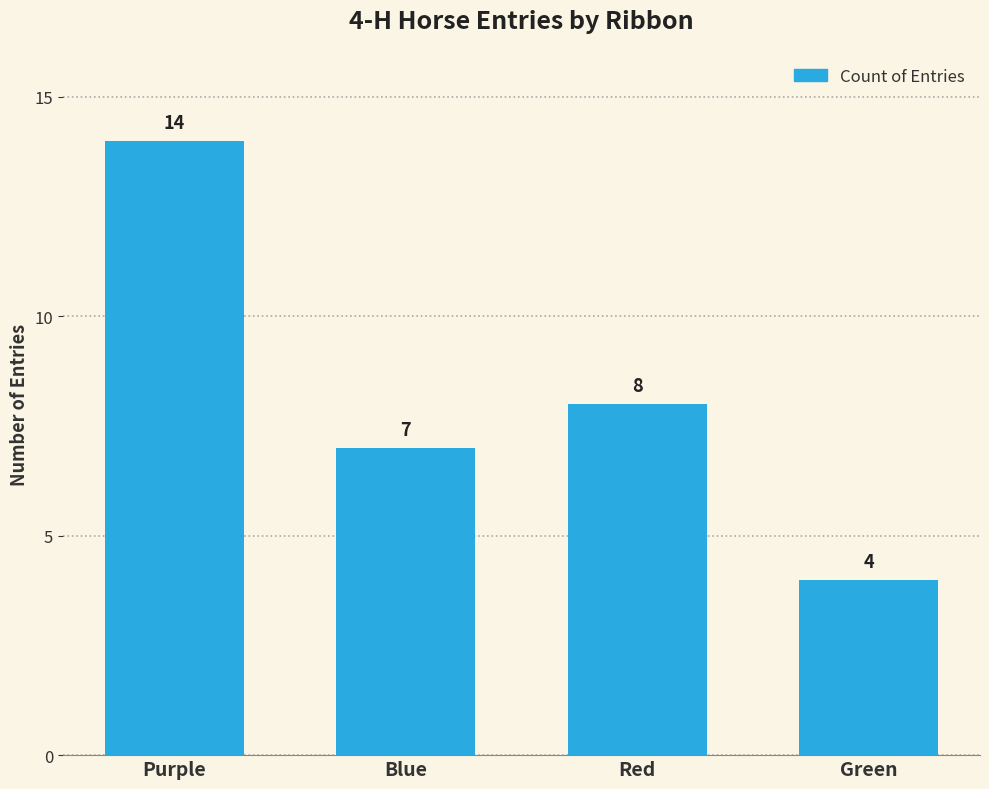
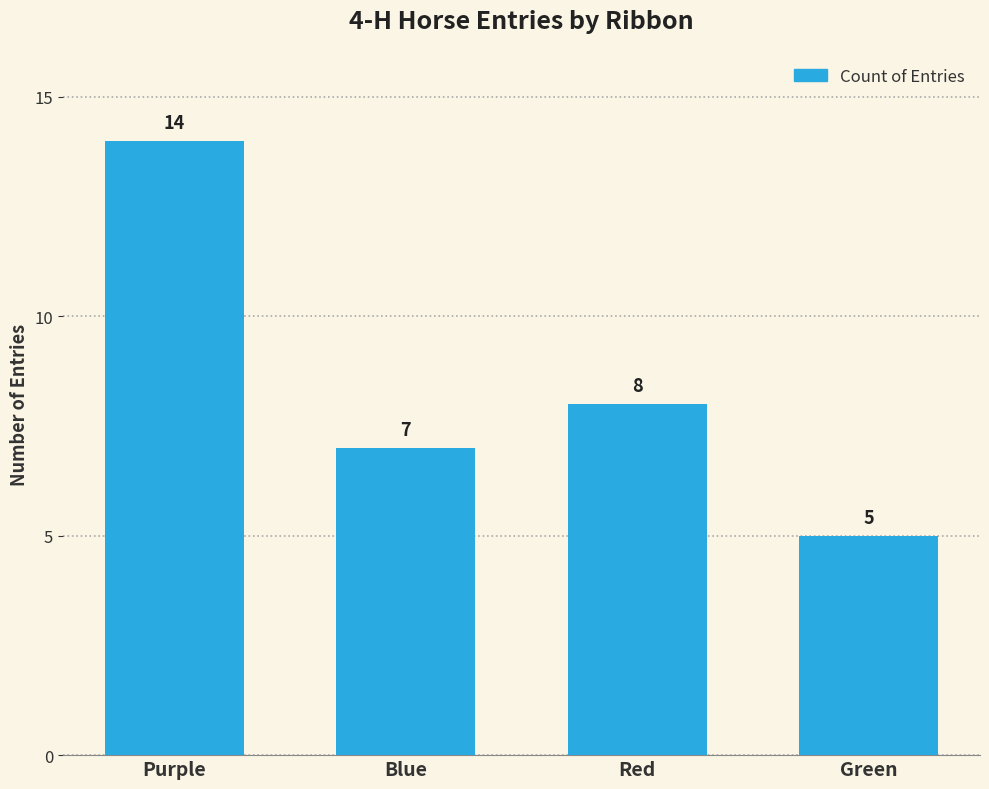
  {
    "Purple": 14,
    "Blue": 7,
    "Red": 8,
-   "Green": 4
+   "Green": 5
  }
